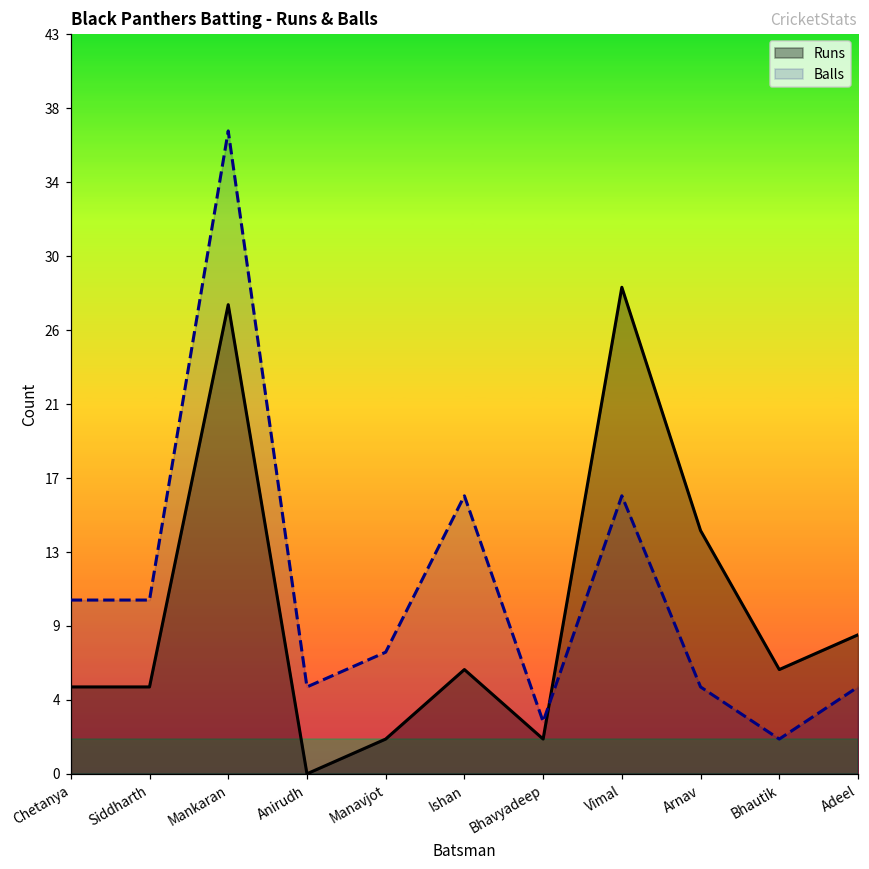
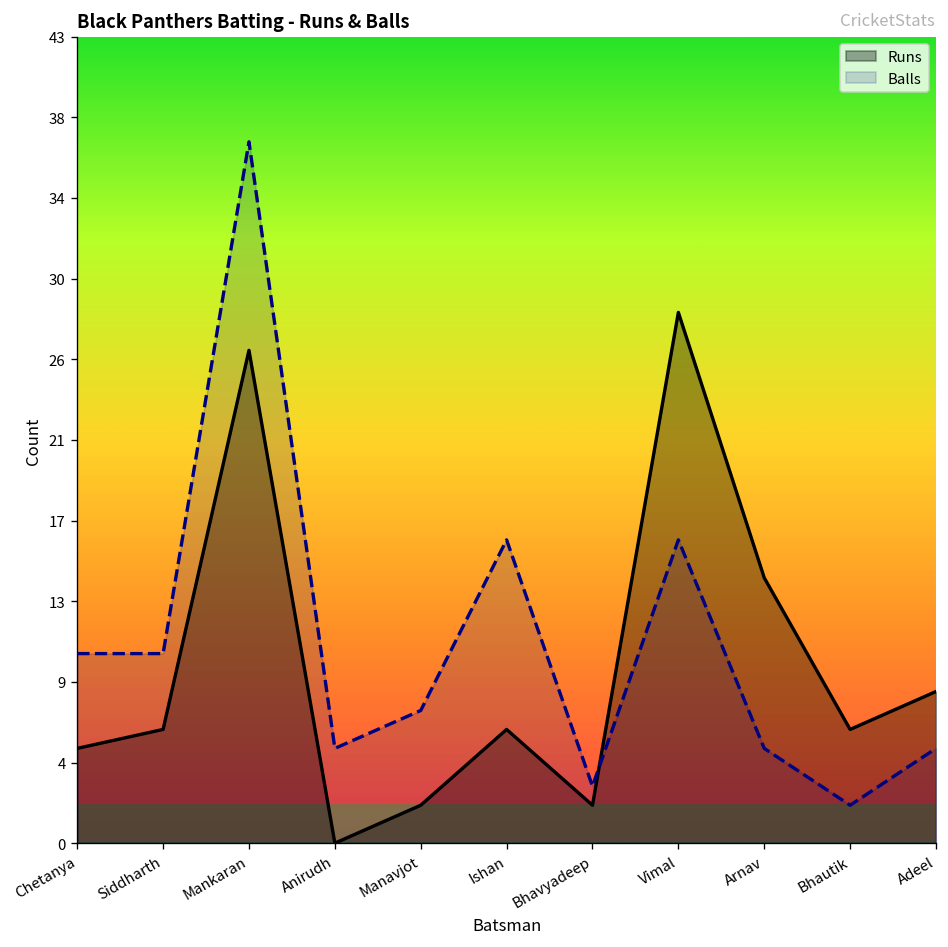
  {
    "Runs": {
      "Chetanya": 5,
-     "Siddharth": 5,
-     "Mankaran": 27,
+     "Siddharth": 6,
+     "Mankaran": 26,
      "Anirudh": 0,
      "Manavjot": 2,
      "Ishan": 6,
      "Bhavyadeep": 2,
      "Vimal": 28,
      "Arnav": 14,
      "Bhautik": 6,
      "Adeel": 8
    },
    "Balls": {
      "Chetanya": 10,
      "Siddharth": 10,
      "Mankaran": 37,
      "Anirudh": 5,
      "Manavjot": 7,
      "Ishan": 16,
      "Bhavyadeep": 3,
      "Vimal": 16,
      "Arnav": 5,
      "Bhautik": 2,
      "Adeel": 5
    }
  }
